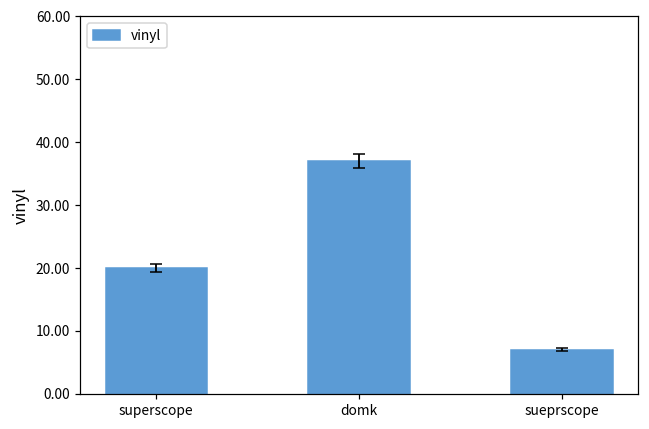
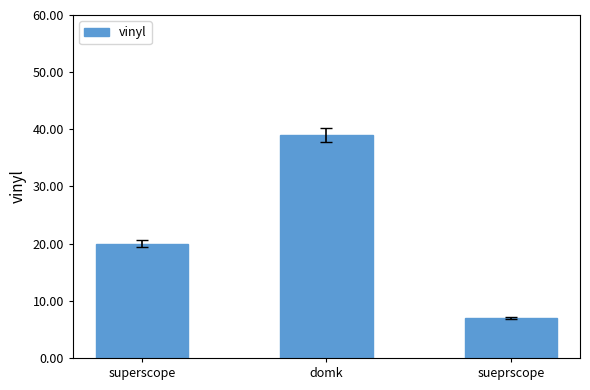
  {
    "vinyl": {
      "superscope": 20,
-     "domk": 37,
+     "domk": 39,
      "sueprscope": 7
    }
  }
